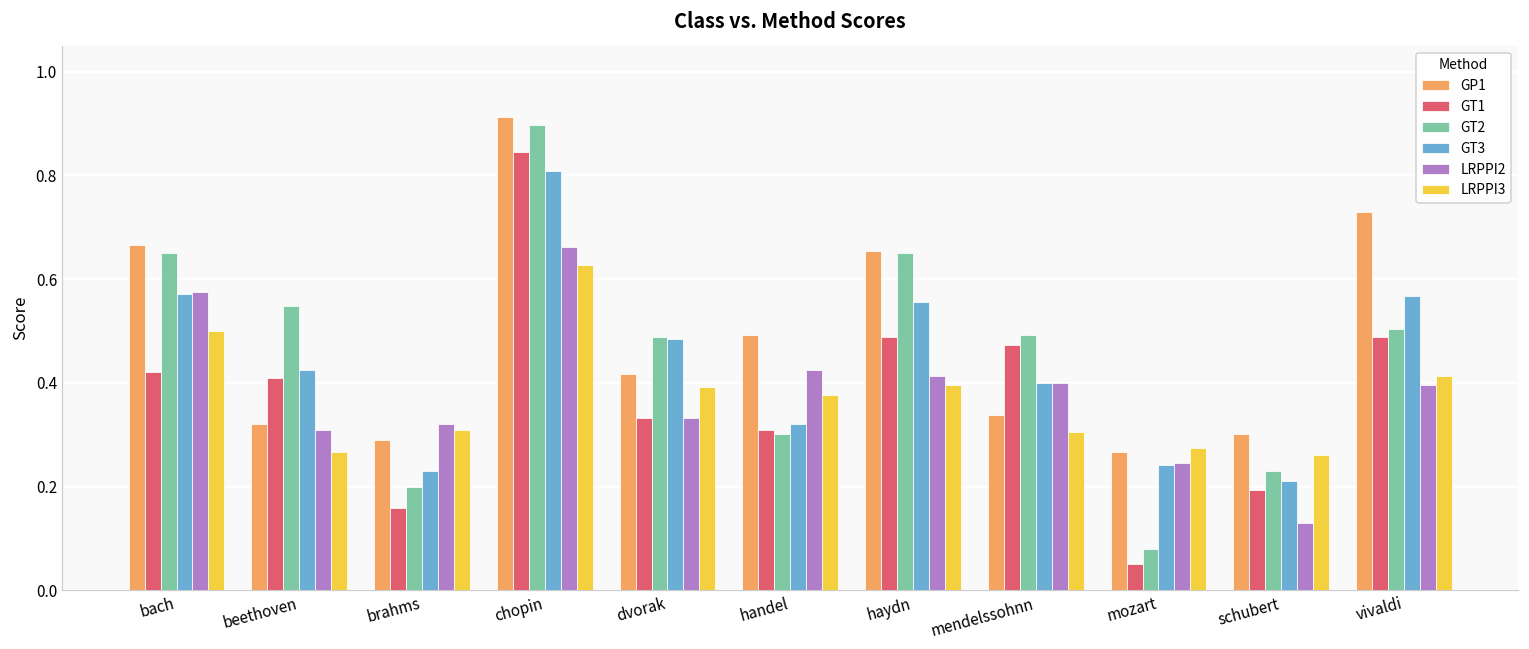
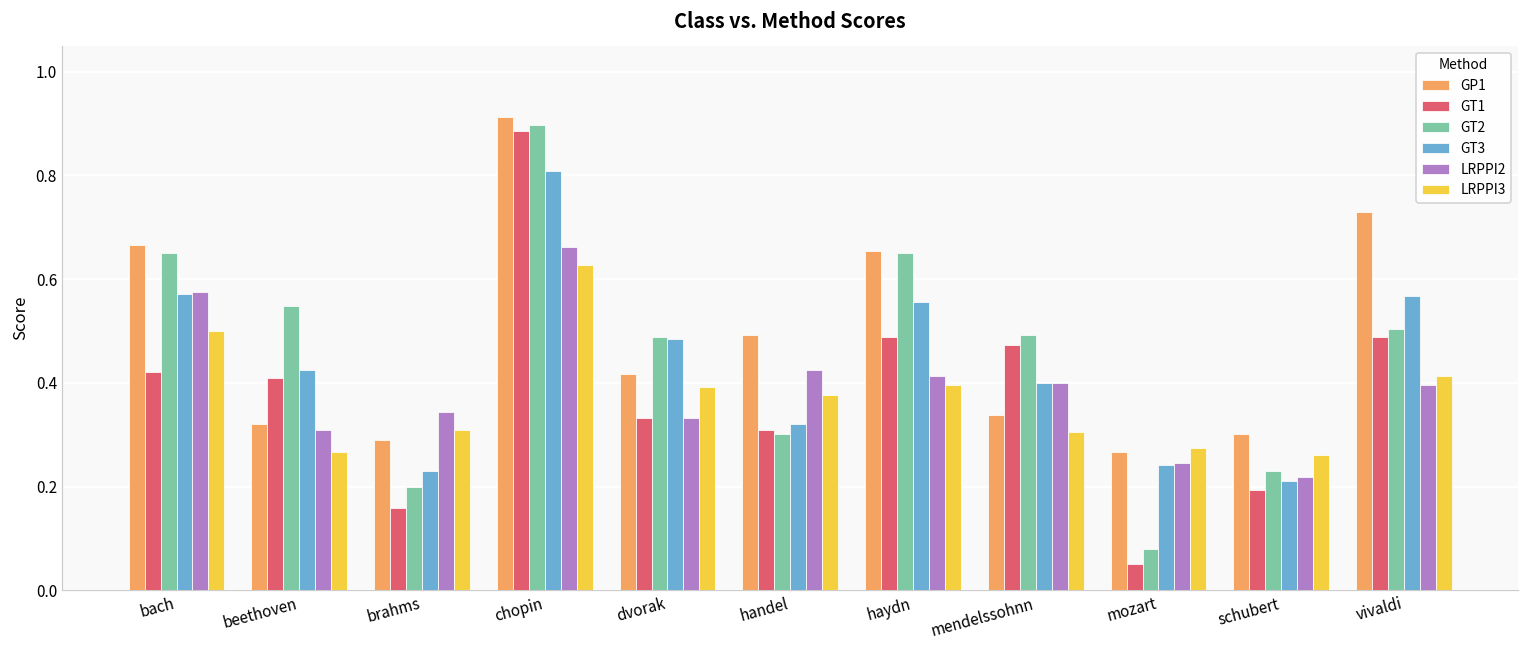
  {
    "GT1": {
      "bach": 0.42,
      "beethoven": 0.41,
      "brahms": 0.16,
-     "chopin": 0.85,
+     "chopin": 0.88,
      "dvorak": 0.33,
      "handel": 0.31,
      "haydn": 0.49,
      "mendelssohnn": 0.47,
      "mozart": 0.05,
      "schubert": 0.19,
      "vivaldi": 0.49
    },
    "LRPPI2": {
      "bach": 0.58,
      "beethoven": 0.31,
-     "brahms": 0.32,
+     "brahms": 0.34,
      "chopin": 0.66,
      "dvorak": 0.33,
      "handel": 0.42,
      "haydn": 0.41,
      "mendelssohnn": 0.40,
      "mozart": 0.25,
-     "schubert": 0.13,
+     "schubert": 0.22,
      "vivaldi": 0.40
    }
  }
